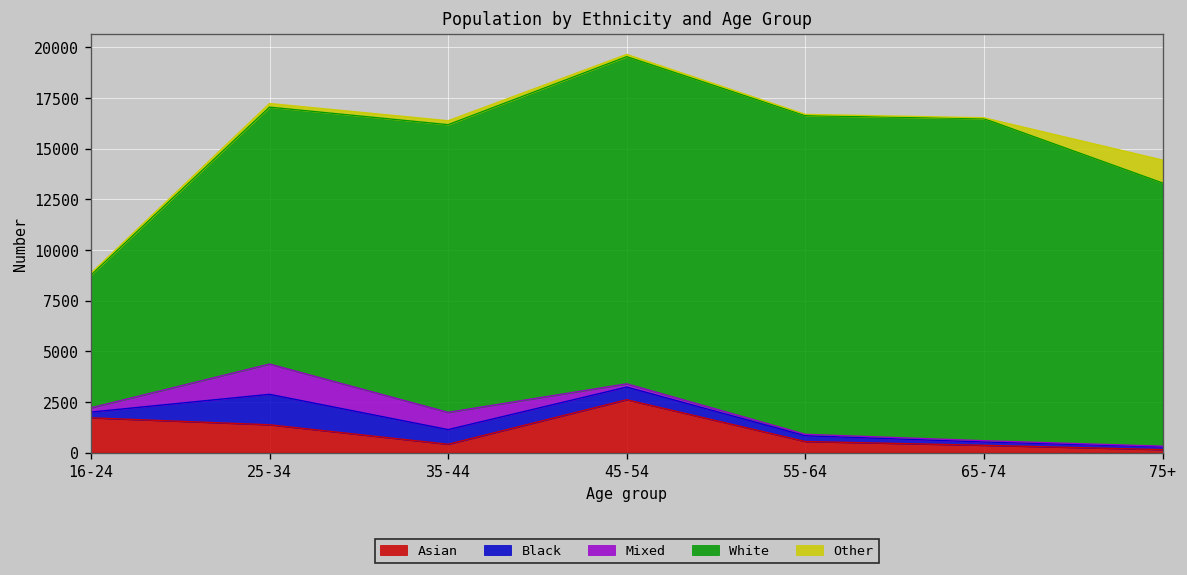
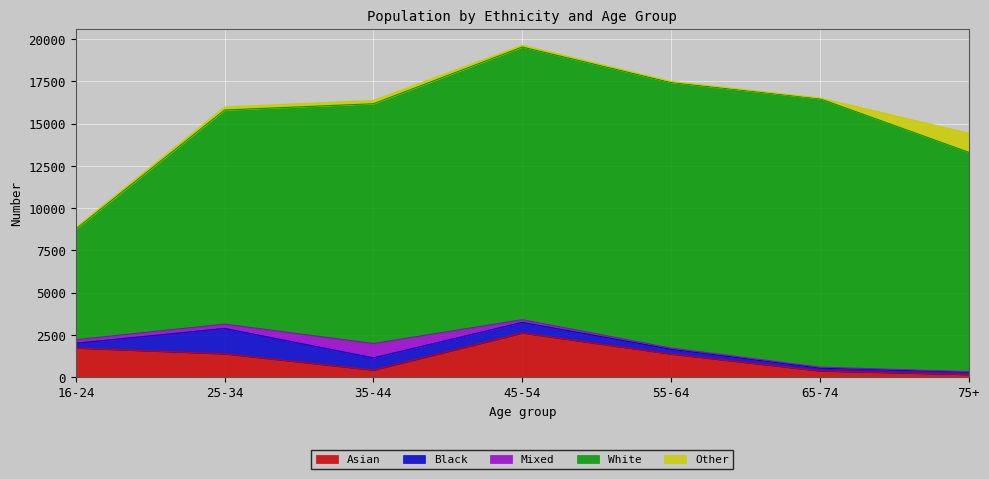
  {
    "Asian": {
      "16-24": 1700,
      "25-34": 1400,
      "35-44": 400,
      "45-54": 2600,
-     "55-64": 500,
+     "55-64": 1400,
      "65-74": 400
    },
    "Black": {
      "16-24": 300,
      "25-34": 1500,
      "35-44": 700,
      "45-54": 600
    },
    "Mixed": {
      "16-24": 200,
-     "25-34": 1500,
+     "25-34": 300,
      "35-44": 900,
      "45-54": 200
    },
    "White": {
      "25-34": 12700,
      "35-44": 14200,
      "75+": 13000
    },
    "Other": {
      "25-34": 200,
      "35-44": 200,
      "75+": 1100
    }
  }
